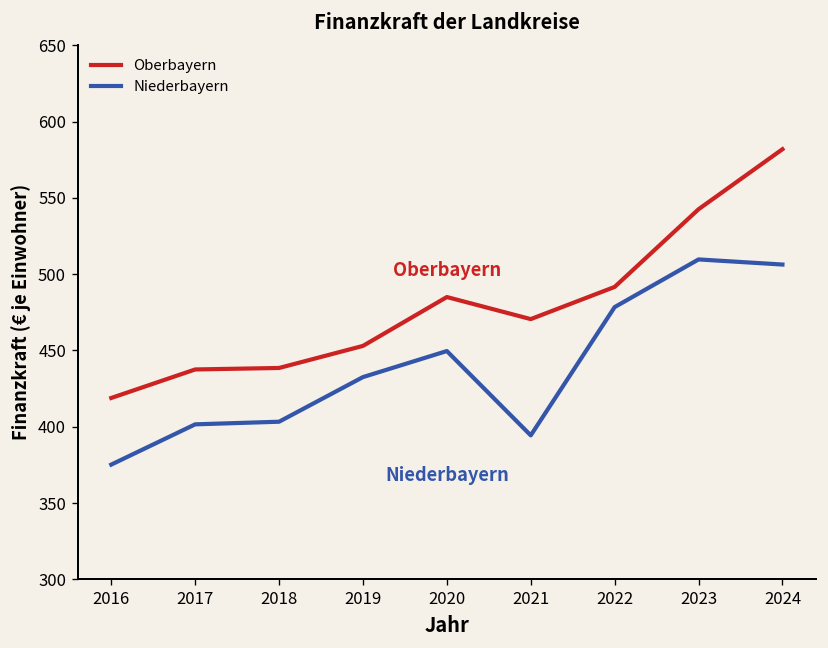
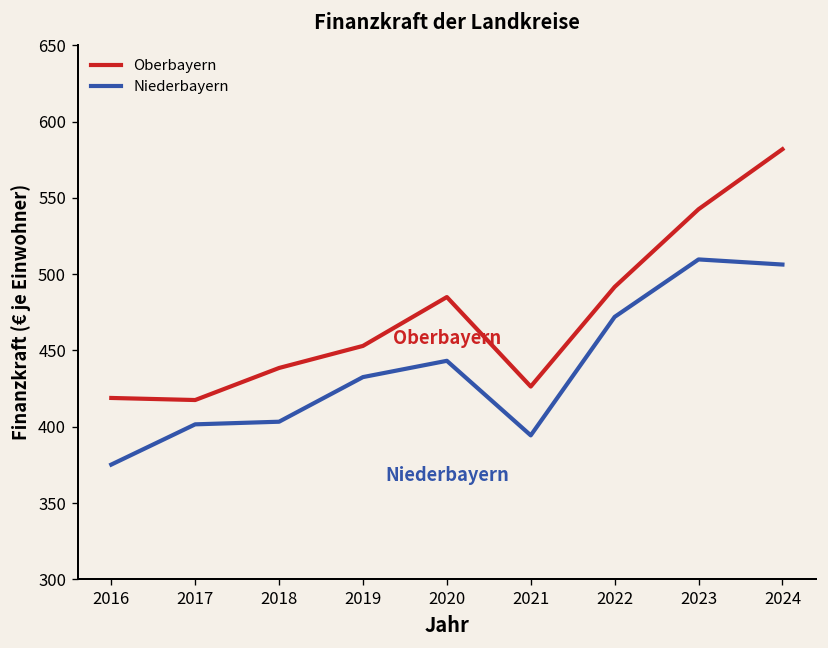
  {
    "Oberbayern": {
      "2016": 419,
-     "2017": 438,
+     "2017": 418,
      "2018": 439,
      "2019": 453,
      "2020": 485,
-     "2021": 471,
+     "2021": 426,
      "2022": 492,
      "2023": 543,
      "2024": 582
    },
    "Niederbayern": {
      "2016": 375,
      "2017": 402,
      "2018": 403,
      "2019": 433,
-     "2020": 450,
+     "2020": 443,
      "2021": 394,
-     "2022": 478,
+     "2022": 472,
      "2023": 510,
      "2024": 506
    }
  }
